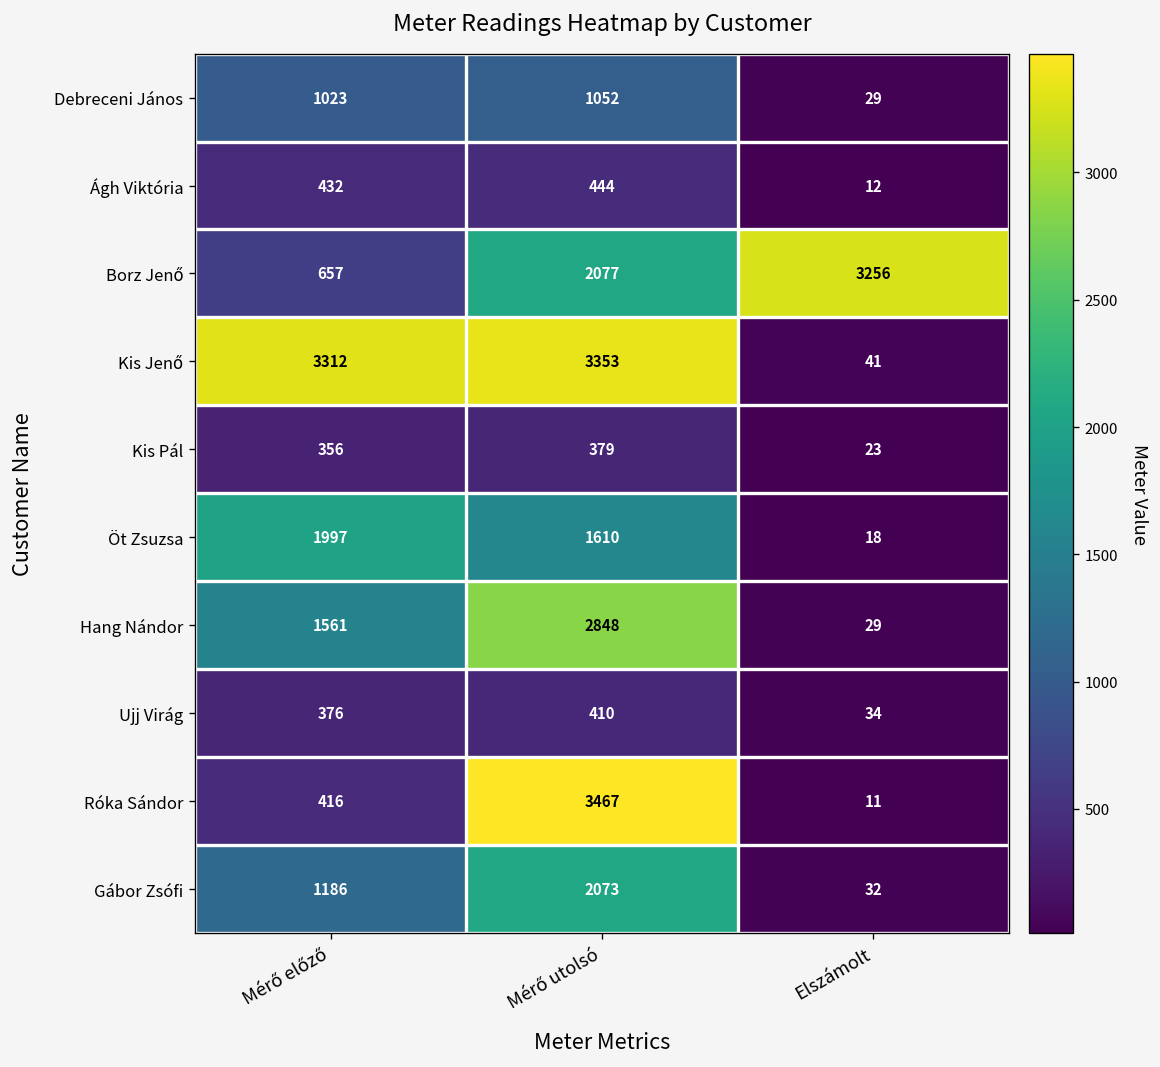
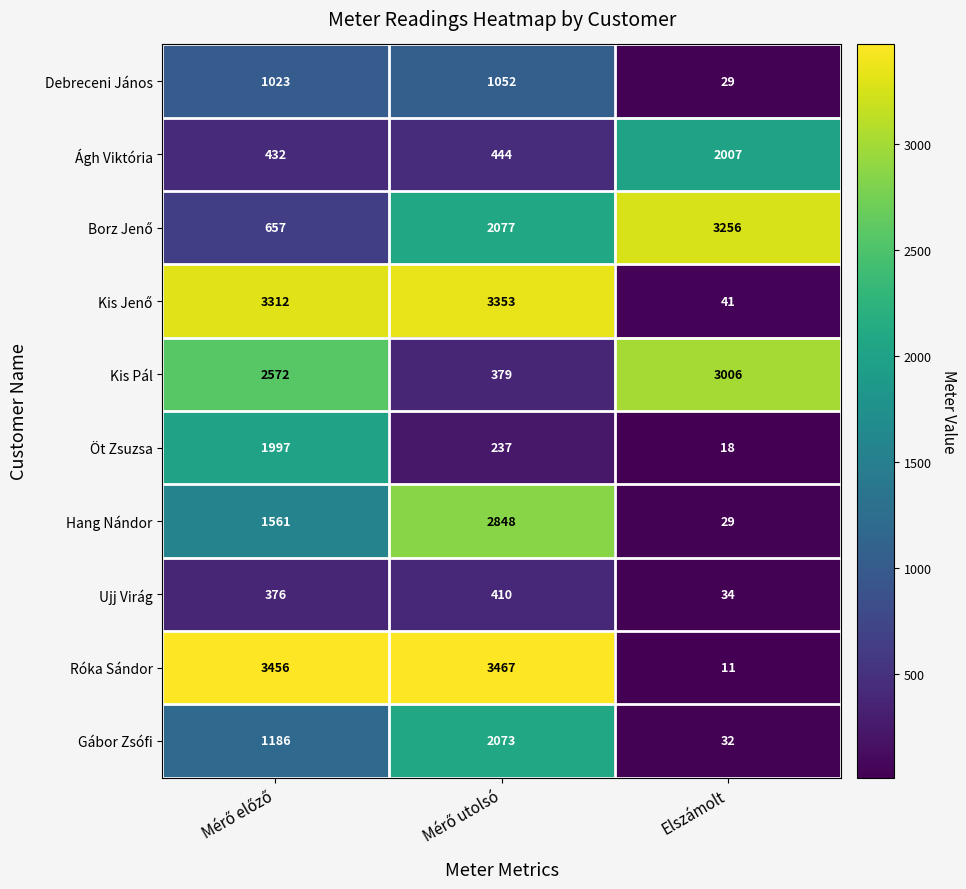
  {
    "Debreceni János": {
      "Mérő előző": 1023,
      "Mérő utolsó": 1052,
      "Elszámolt": 29
    },
    "Ágh Viktória": {
      "Mérő előző": 432,
      "Mérő utolsó": 444,
-     "Elszámolt": 12
+     "Elszámolt": 2007
    },
    "Borz Jenő": {
      "Mérő előző": 657,
      "Mérő utolsó": 2077,
      "Elszámolt": 3256
    },
    "Kis Jenő": {
      "Mérő előző": 3312,
      "Mérő utolsó": 3353,
      "Elszámolt": 41
    },
    "Kis Pál": {
-     "Mérő előző": 356,
+     "Mérő előző": 2572,
      "Mérő utolsó": 379,
-     "Elszámolt": 23
+     "Elszámolt": 3006
    },
    "Öt Zsuzsa": {
      "Mérő előző": 1997,
-     "Mérő utolsó": 1610,
+     "Mérő utolsó": 237,
      "Elszámolt": 18
    },
    "Hang Nándor": {
      "Mérő előző": 1561,
      "Mérő utolsó": 2848,
      "Elszámolt": 29
    },
    "Ujj Virág": {
      "Mérő előző": 376,
      "Mérő utolsó": 410,
      "Elszámolt": 34
    },
    "Róka Sándor": {
-     "Mérő előző": 416,
+     "Mérő előző": 3456,
      "Mérő utolsó": 3467,
      "Elszámolt": 11
    },
    "Gábor Zsófi": {
      "Mérő előző": 1186,
      "Mérő utolsó": 2073,
      "Elszámolt": 32
    }
  }
